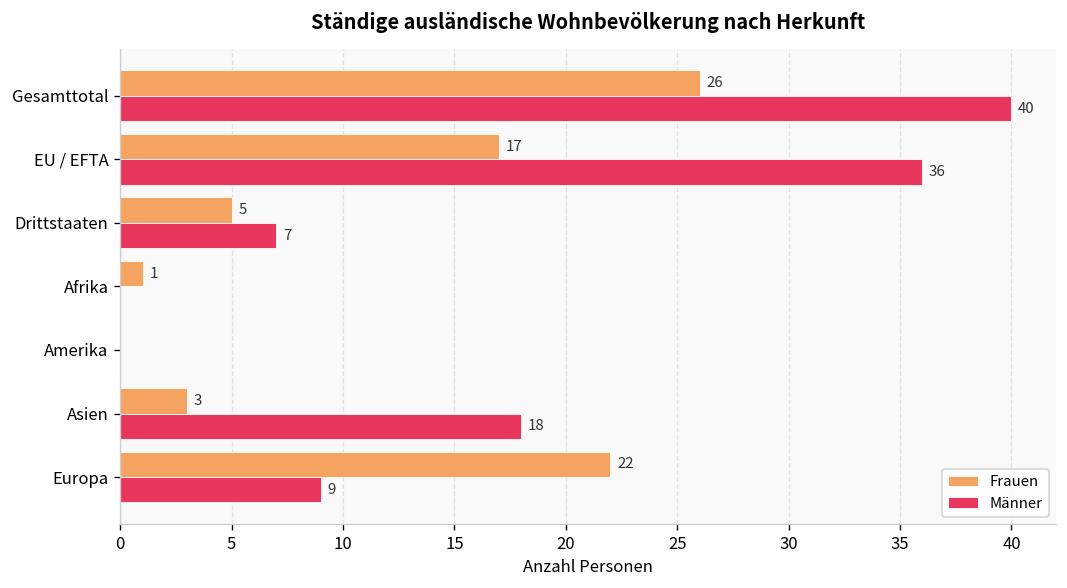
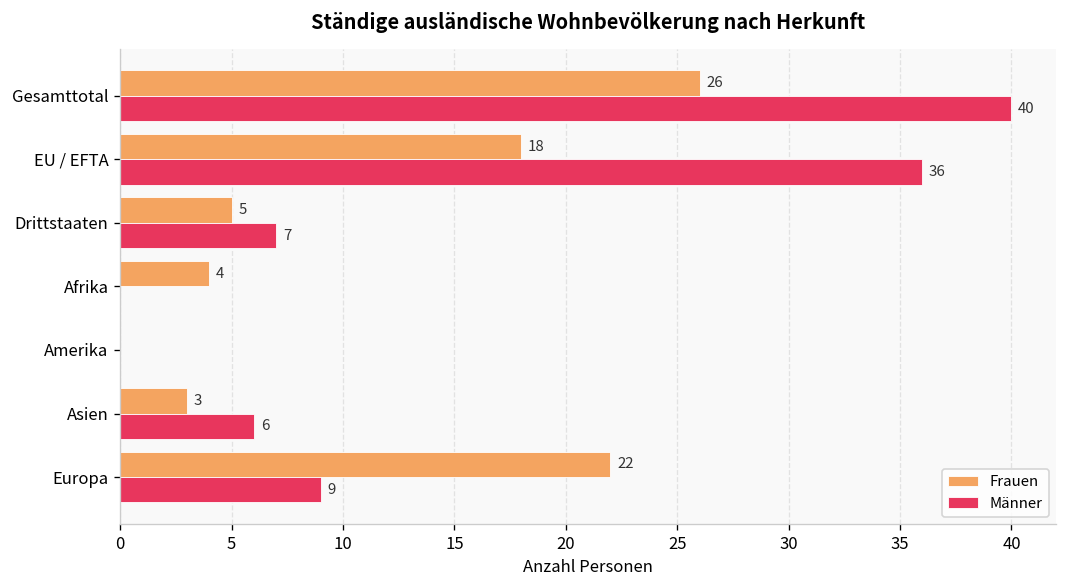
  {
    "Frauen": {
      "Gesamttotal": 26,
-     "EU / EFTA": 17,
+     "EU / EFTA": 18,
      "Drittstaaten": 5,
-     "Afrika": 1,
+     "Afrika": 4,
      "Asien": 3,
      "Europa": 22
    },
    "Männer": {
      "Gesamttotal": 40,
      "EU / EFTA": 36,
      "Drittstaaten": 7,
-     "Asien": 18,
+     "Asien": 6,
      "Europa": 9
    }
  }
